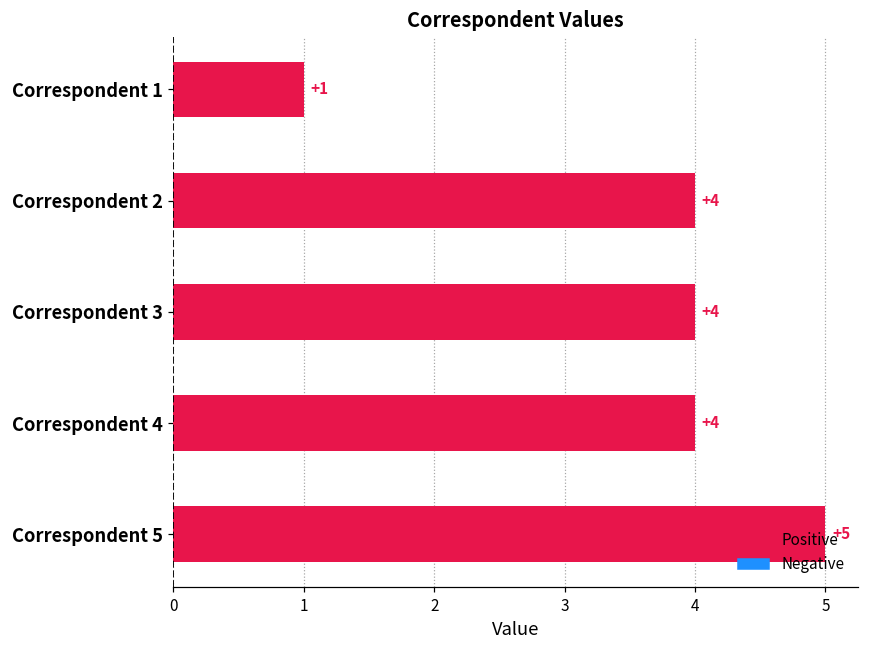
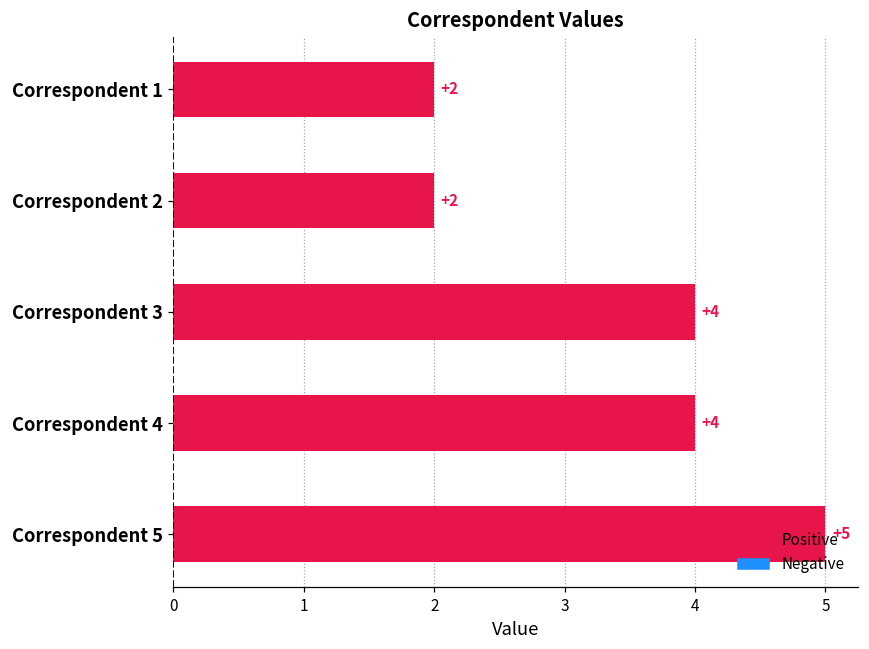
  {
-   "Correspondent 1": "+1",
-   "Correspondent 2": "+4",
+   "Correspondent 1": "+2",
+   "Correspondent 2": "+2",
    "Correspondent 3": "+4",
    "Correspondent 4": "+4",
    "Correspondent 5": "+5"
  }
